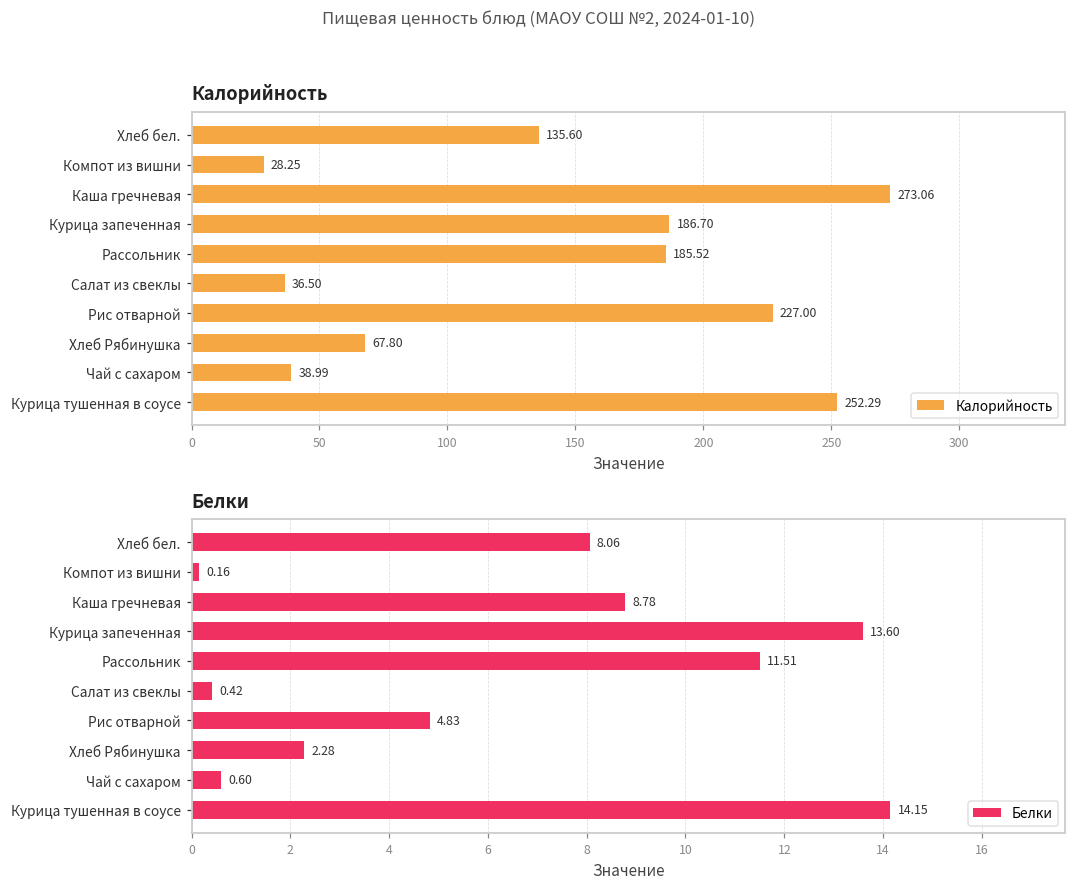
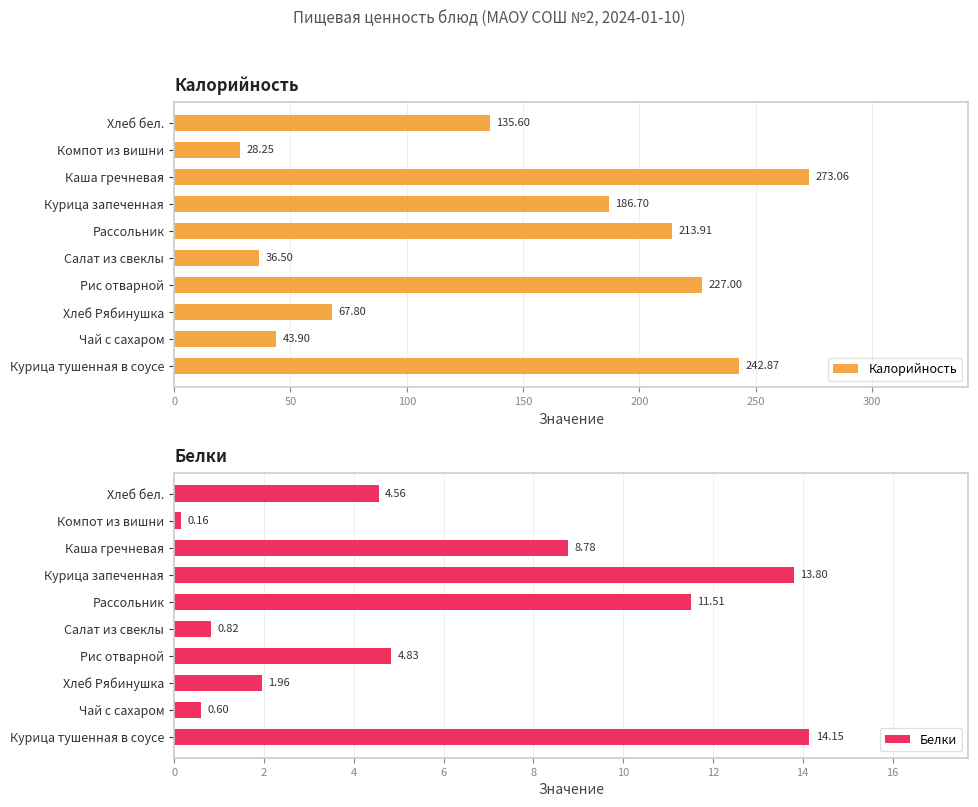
  {
    "Калорийность": {
      "Хлеб бел.": 135.60,
      "Компот из вишни": 28.25,
      "Каша гречневая": 273.06,
      "Курица запеченная": 186.70,
-     "Рассольник": 185.52,
+     "Рассольник": 213.91,
      "Салат из свеклы": 36.50,
      "Рис отварной": 227.00,
      "Хлеб Рябинушка": 67.80,
-     "Чай с сахаром": 38.99,
-     "Курица тушенная в соусе": 252.29
+     "Чай с сахаром": 43.90,
+     "Курица тушенная в соусе": 242.87
    },
    "Белки": {
-     "Хлеб бел.": 8.06,
+     "Хлеб бел.": 4.56,
      "Компот из вишни": 0.16,
      "Каша гречневая": 8.78,
-     "Курица запеченная": 13.60,
+     "Курица запеченная": 13.80,
      "Рассольник": 11.51,
-     "Салат из свеклы": 0.42,
+     "Салат из свеклы": 0.82,
      "Рис отварной": 4.83,
-     "Хлеб Рябинушка": 2.28,
+     "Хлеб Рябинушка": 1.96,
      "Чай с сахаром": 0.60,
      "Курица тушенная в соусе": 14.15
    }
  }
